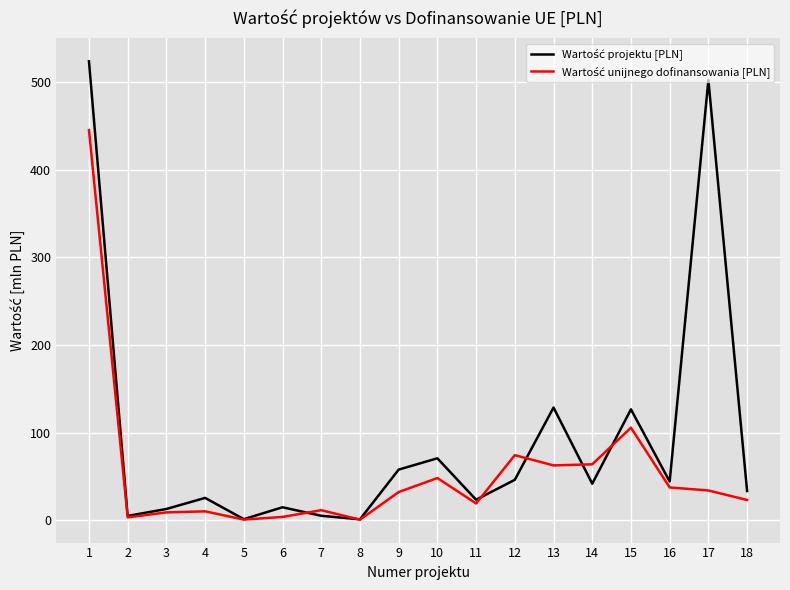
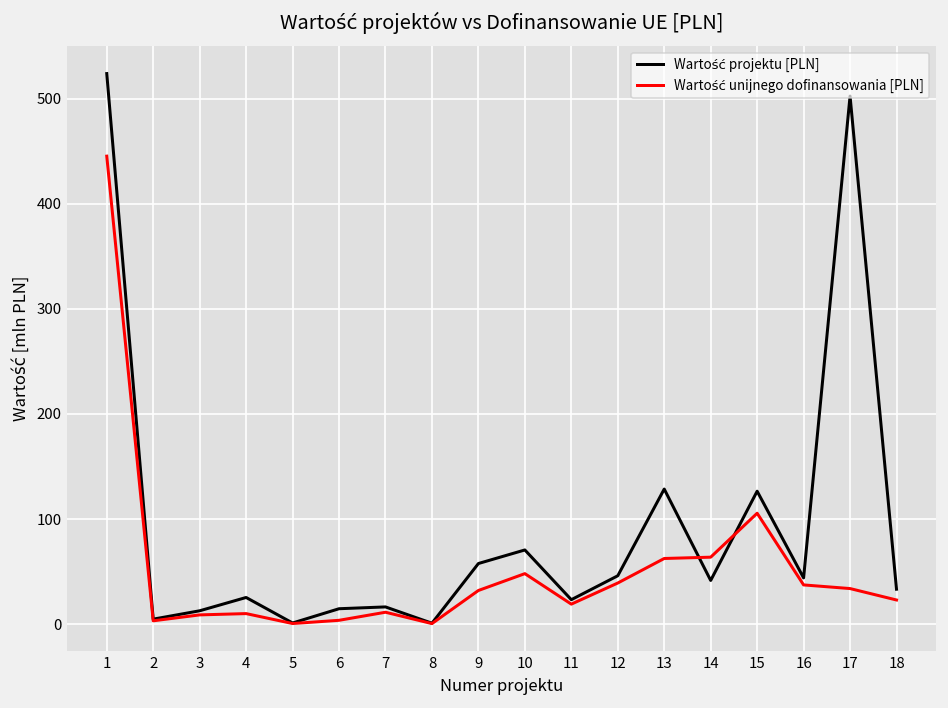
  {
    "Wartość projektu [PLN]": {
      "1": 520,
      "3": 10,
      "4": 30,
      "6": 10,
-     "7": 0,
+     "7": 20,
      "9": 60,
      "10": 70,
      "11": 20,
      "12": 50,
      "13": 130,
      "14": 40,
      "15": 130,
      "16": 40,
      "18": 30
    },
    "Wartość unijnego dofinansowania [PLN]": {
      "1": 450,
      "3": 10,
      "4": 10,
      "6": 0,
      "7": 10,
      "9": 30,
      "10": 50,
      "11": 20,
-     "12": 70,
+     "12": 40,
      "13": 60,
      "14": 60,
      "15": 110,
      "16": 40,
      "17": 30,
      "18": 20
    }
  }
